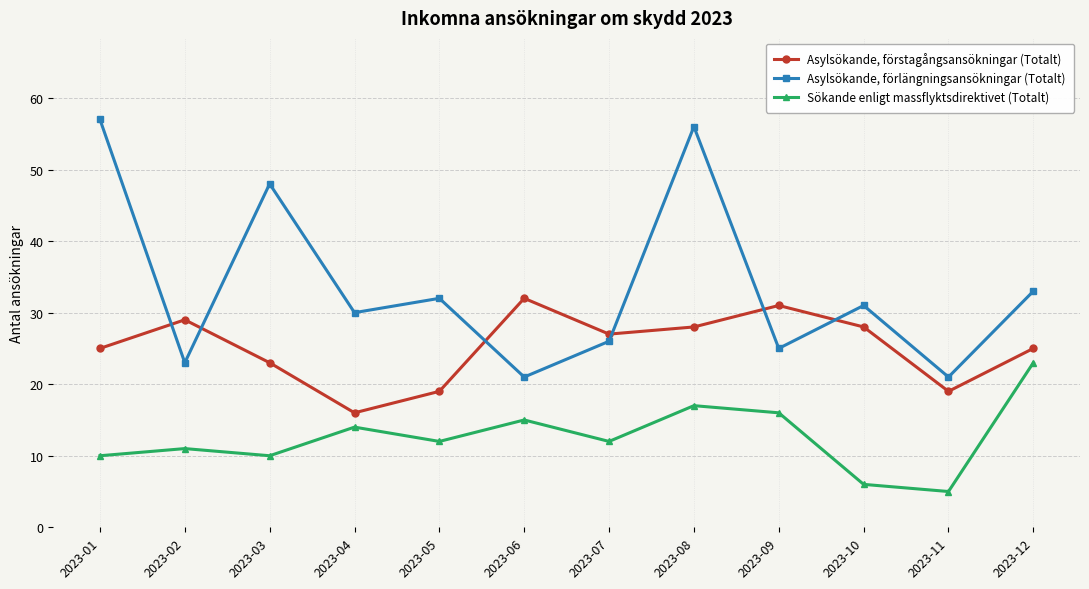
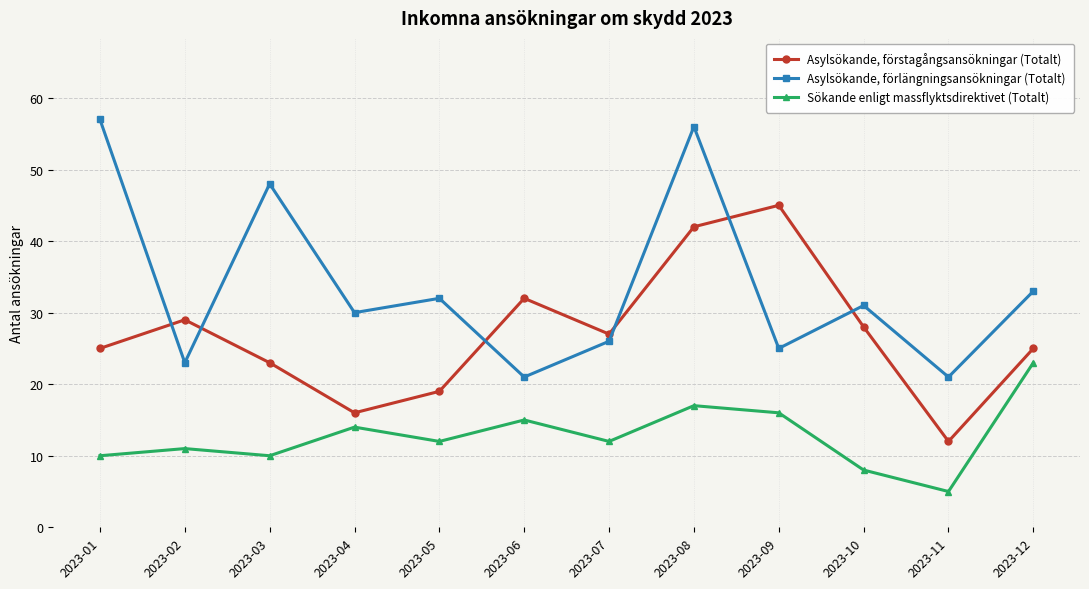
  {
    "Asylsökande, förstagångsansökningar (Totalt)": {
      "2023-01": 25,
      "2023-02": 29,
      "2023-03": 23,
      "2023-04": 16,
      "2023-05": 19,
      "2023-06": 32,
      "2023-07": 27,
-     "2023-08": 28,
-     "2023-09": 31,
+     "2023-08": 42,
+     "2023-09": 45,
      "2023-10": 28,
-     "2023-11": 19,
+     "2023-11": 12,
      "2023-12": 25
    },
    "Asylsökande, förlängningsansökningar (Totalt)": {
      "2023-01": 57,
      "2023-02": 23,
      "2023-03": 48,
      "2023-04": 30,
      "2023-05": 32,
      "2023-06": 21,
      "2023-07": 26,
      "2023-08": 56,
      "2023-09": 25,
      "2023-10": 31,
      "2023-11": 21,
      "2023-12": 33
    },
    "Sökande enligt massflyktsdirektivet (Totalt)": {
      "2023-01": 10,
      "2023-02": 11,
      "2023-03": 10,
      "2023-04": 14,
      "2023-05": 12,
      "2023-06": 15,
      "2023-07": 12,
      "2023-08": 17,
      "2023-09": 16,
-     "2023-10": 6,
+     "2023-10": 8,
      "2023-11": 5,
      "2023-12": 23
    }
  }
